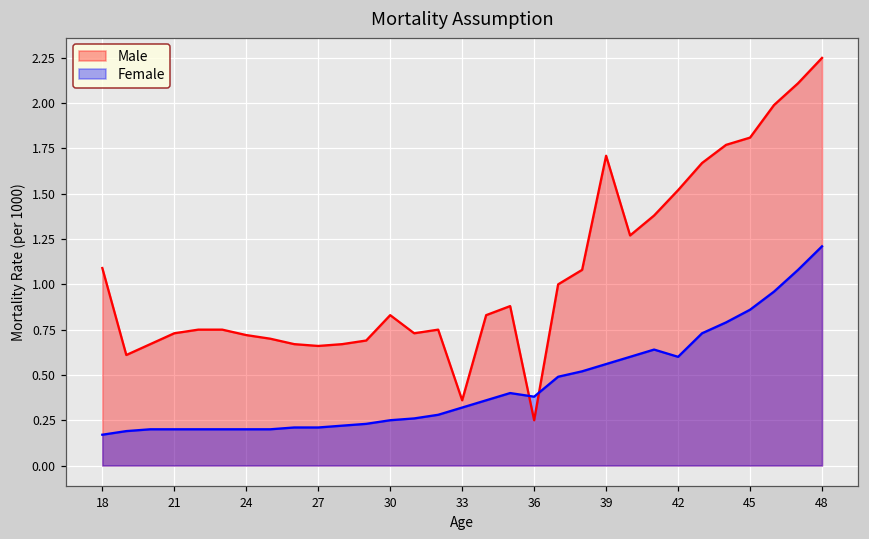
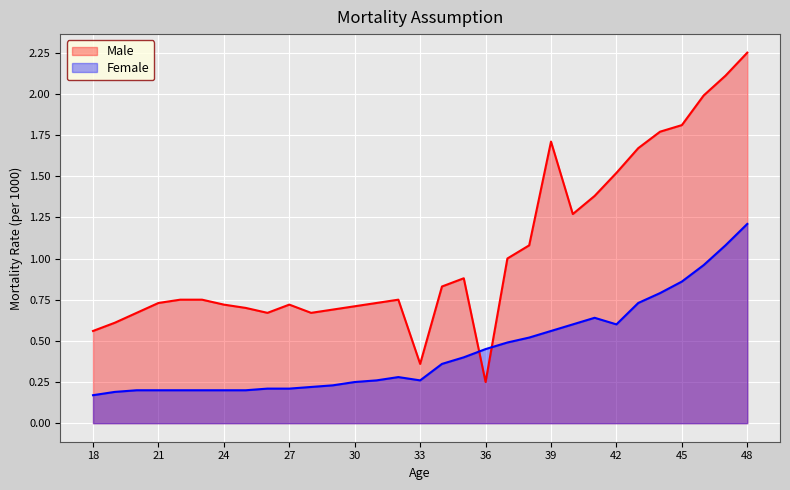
  {
    "Male": {
-     "18": 1.09,
+     "18": 0.56,
      "21": 0.73,
      "24": 0.72,
-     "27": 0.66,
-     "30": 0.83,
+     "27": 0.72,
+     "30": 0.71,
      "33": 0.36,
      "36": 0.25,
      "39": 1.71,
      "42": 1.52,
      "45": 1.81,
      "48": 2.25
    },
    "Female": {
      "18": 0.17,
      "21": 0.20,
      "24": 0.20,
      "27": 0.21,
      "30": 0.25,
-     "33": 0.32,
-     "36": 0.38,
+     "33": 0.26,
+     "36": 0.45,
      "39": 0.56,
      "42": 0.60,
      "45": 0.86,
      "48": 1.21
    }
  }
